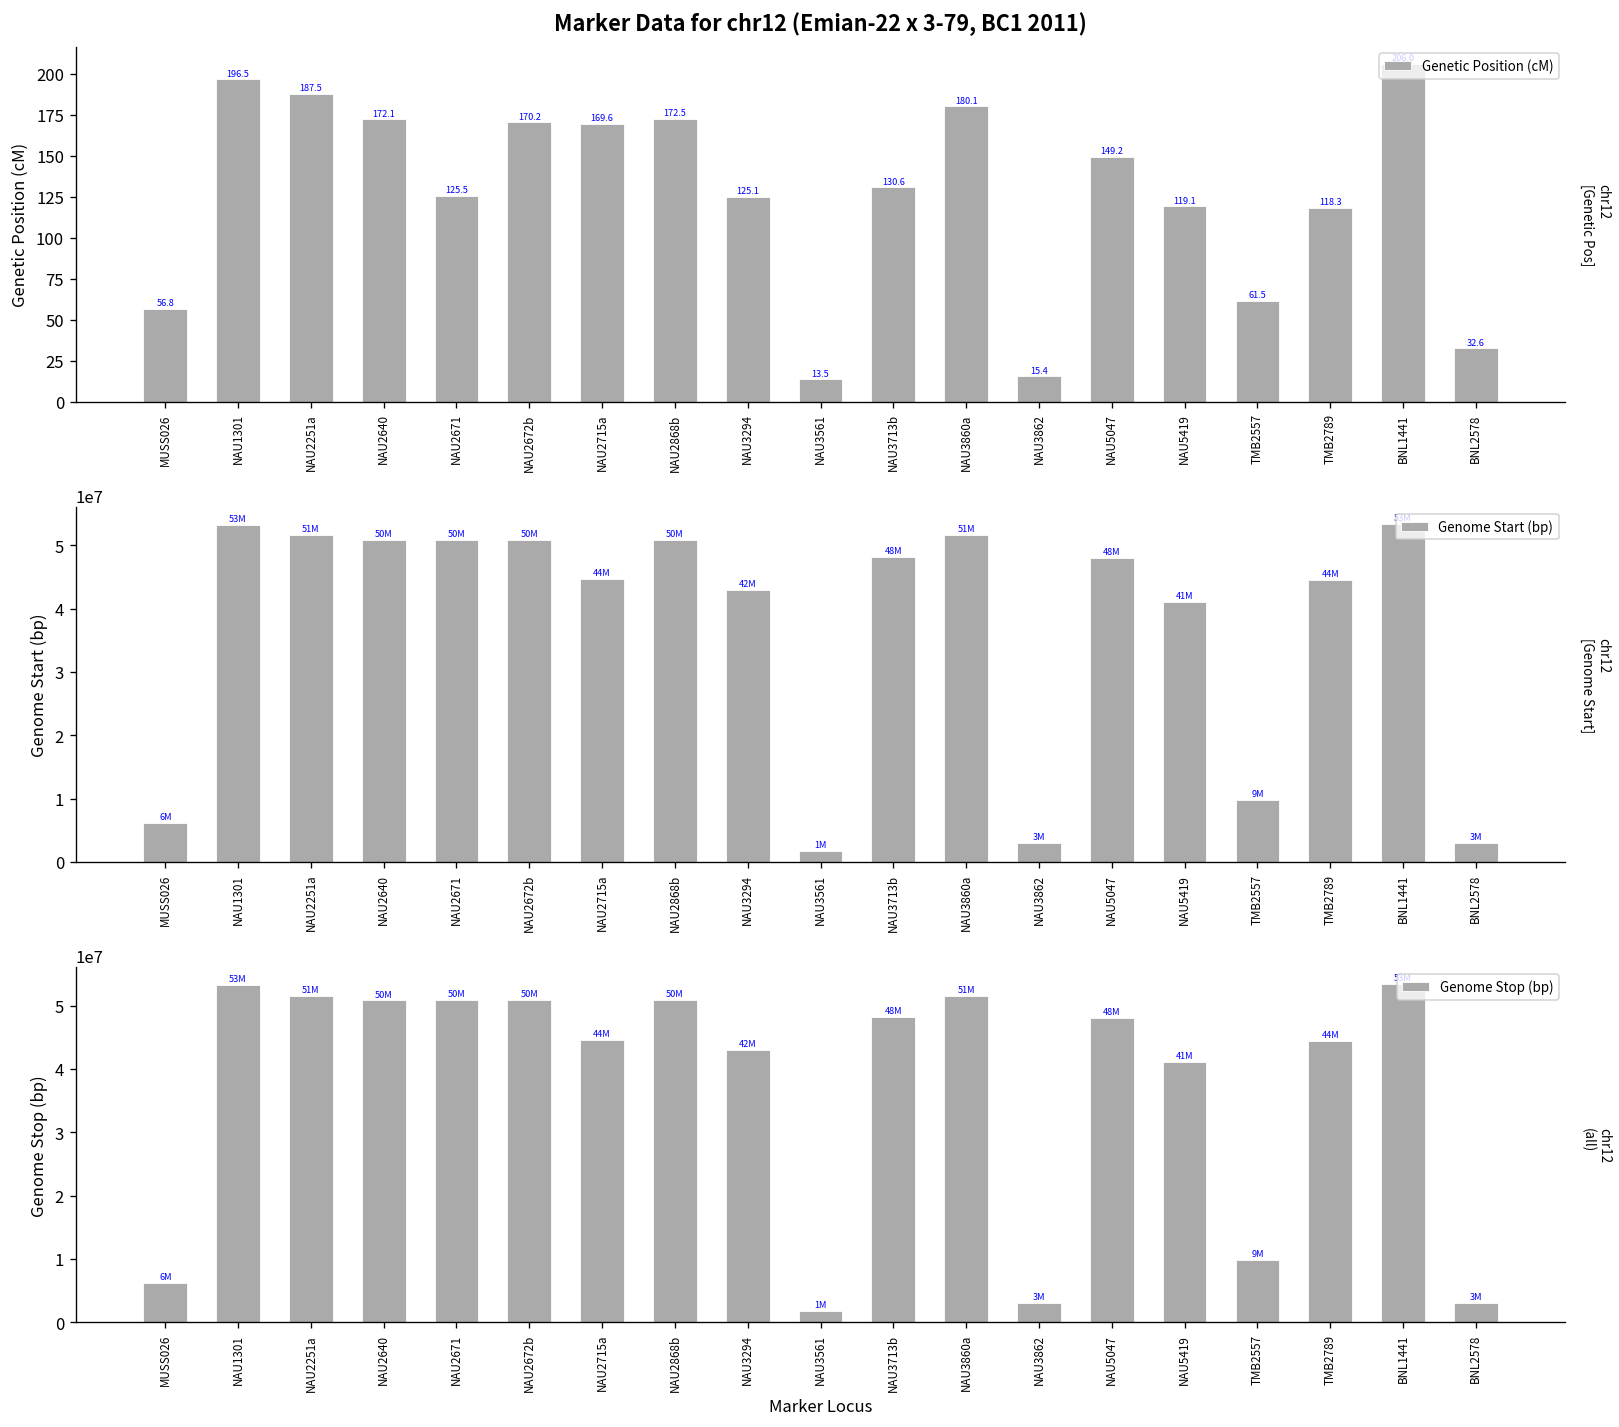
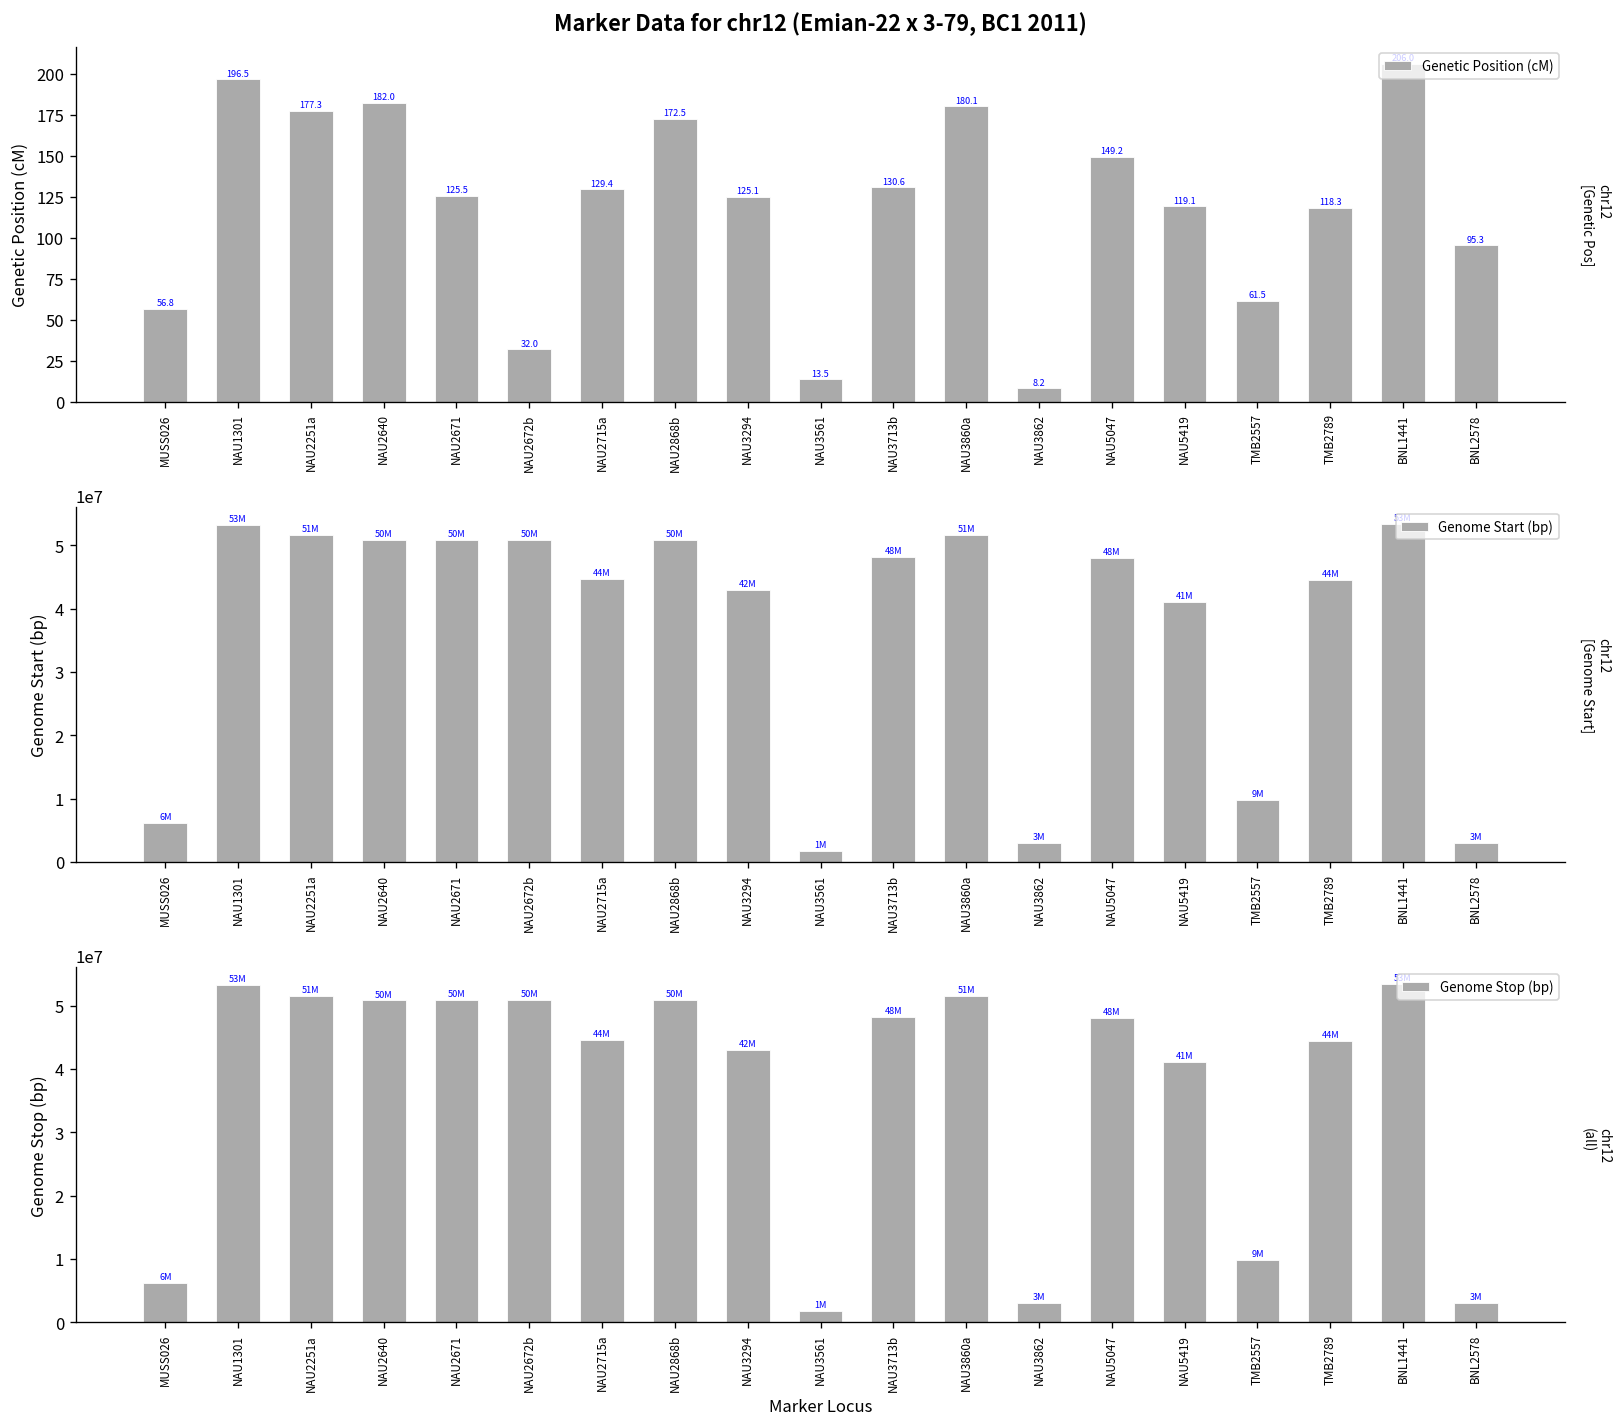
  {
    "Marker Data for chr12 (Emian-22 x 3-79, BC1 2011)": {
      "MUSS026": 56.8,
      "NAU1301": 196.5,
-     "NAU2251a": 187.5,
-     "NAU2640": 172.1,
+     "NAU2251a": 177.3,
+     "NAU2640": 182.0,
      "NAU2671": 125.5,
-     "NAU2672b": 170.2,
-     "NAU2715a": 169.6,
+     "NAU2672b": 32.0,
+     "NAU2715a": 129.4,
      "NAU2868b": 172.5,
      "NAU3294": 125.1,
      "NAU3561": 13.5,
      "NAU3713b": 130.6,
      "NAU3860a": 180.1,
-     "NAU3862": 15.4,
+     "NAU3862": 8.2,
      "NAU5047": 149.2,
      "NAU5419": 119.1,
      "TMB2557": 61.5,
      "TMB2789": 118.3,
-     "BNL2578": 32.6
+     "BNL2578": 95.3
    }
  }
